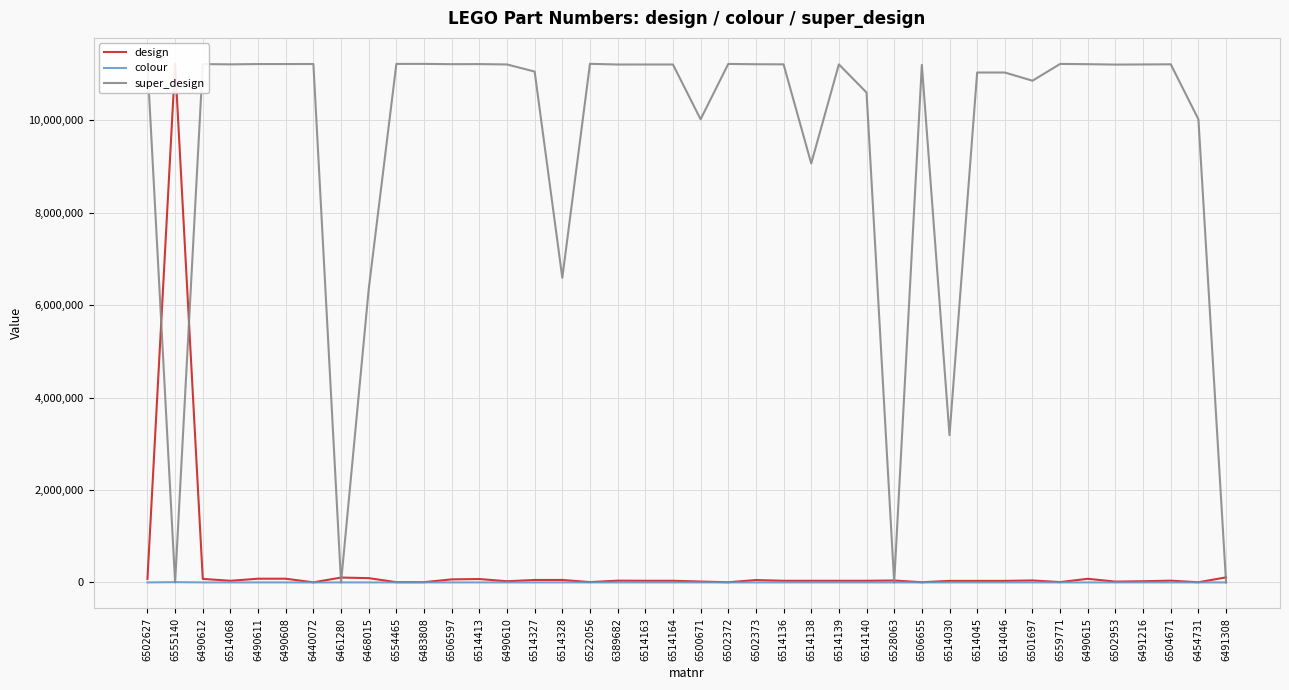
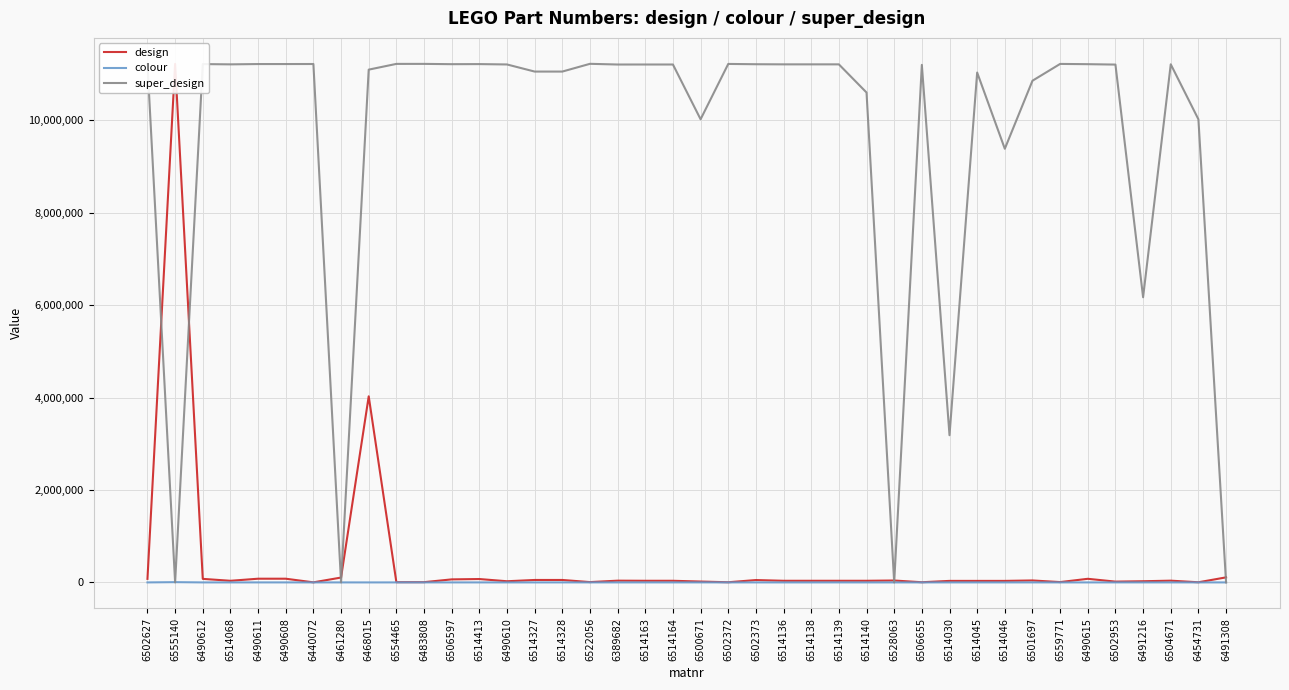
  {
    "design": {
      "6502627": "100,000",
      "6490612": "100,000",
      "6490611": "100,000",
      "6490608": "100,000",
      "6461280": "100,000",
-     "6468015": "100,000",
+     "6468015": "4,000,000",
      "6506597": "100,000",
      "6514413": "100,000",
      "6490615": "100,000",
      "6491308": "100,000"
    },
    "colour": {
      "6502627": "0",
      "6490612": "0",
      "6490611": "0",
      "6490608": "0",
      "6468015": "0",
      "6506597": "0",
      "6514413": "0",
      "6490615": "0"
    },
    "super_design": {
      "6514068": "11,200,000",
      "6490611": "11,200,000",
      "6490608": "11,200,000",
      "6440072": "11,200,000",
-     "6468015": "6,300,000",
+     "6468015": "11,100,000",
      "6554465": "11,200,000",
      "6483808": "11,200,000",
      "6506597": "11,200,000",
      "6514413": "11,200,000",
      "6490610": "11,200,000",
      "6514327": "11,100,000",
-     "6514328": "6,600,000",
+     "6514328": "11,100,000",
      "6522056": "11,200,000",
      "6389682": "11,200,000",
      "6514163": "11,200,000",
      "6514164": "11,200,000",
      "6500671": "10,000,000",
      "6502372": "11,200,000",
      "6502373": "11,200,000",
      "6514136": "11,200,000",
-     "6514138": "9,100,000",
+     "6514138": "11,200,000",
      "6514139": "11,200,000",
      "6514140": "10,600,000",
      "6506655": "11,200,000",
      "6514030": "3,200,000",
      "6514045": "11,000,000",
-     "6514046": "11,000,000",
+     "6514046": "9,400,000",
      "6501697": "10,900,000",
      "6559771": "11,200,000",
      "6490615": "11,200,000",
      "6502953": "11,200,000",
-     "6491216": "11,200,000",
+     "6491216": "6,200,000",
      "6504671": "11,200,000",
      "6454731": "10,000,000"
    }
  }
